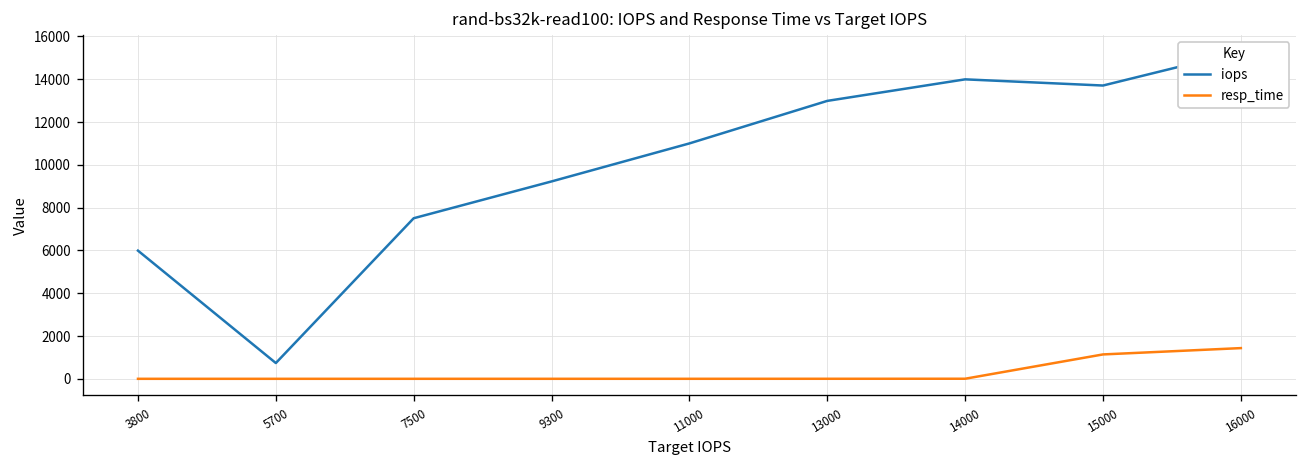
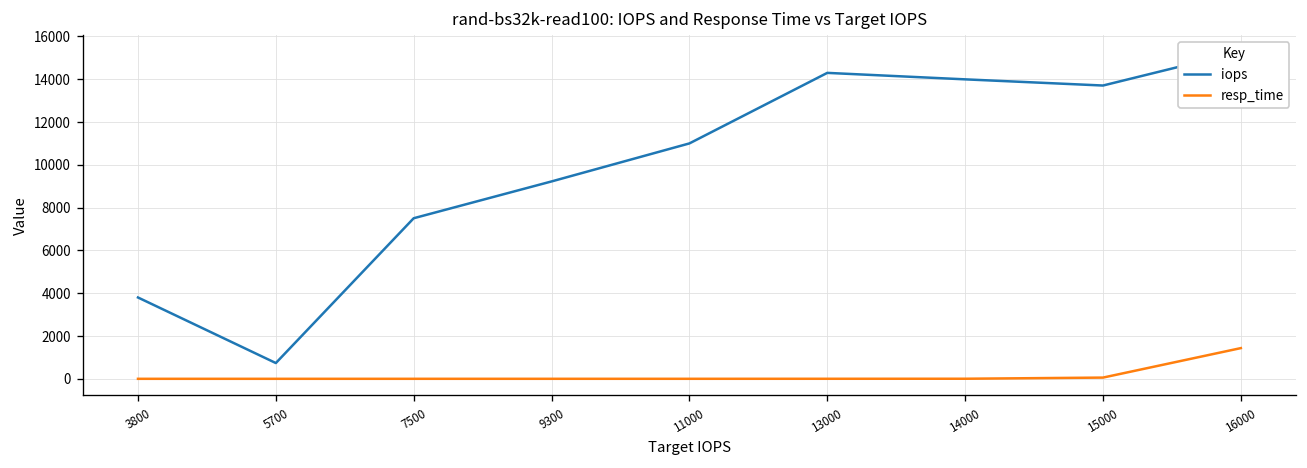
  {
    "iops": {
-     "3800": 6000,
+     "3800": 3800,
      "5700": 700,
      "7500": 7500,
      "9300": 9200,
      "11000": 11000,
-     "13000": 13000,
+     "13000": 14300,
      "14000": 14000,
      "15000": 13700
    },
    "resp_time": {
      "3800": 0,
      "5700": 0,
      "7500": 0,
      "9300": 0,
      "11000": 0,
      "13000": 0,
      "14000": 0,
-     "15000": 1100,
+     "15000": 100,
      "16000": 1400
    }
  }
